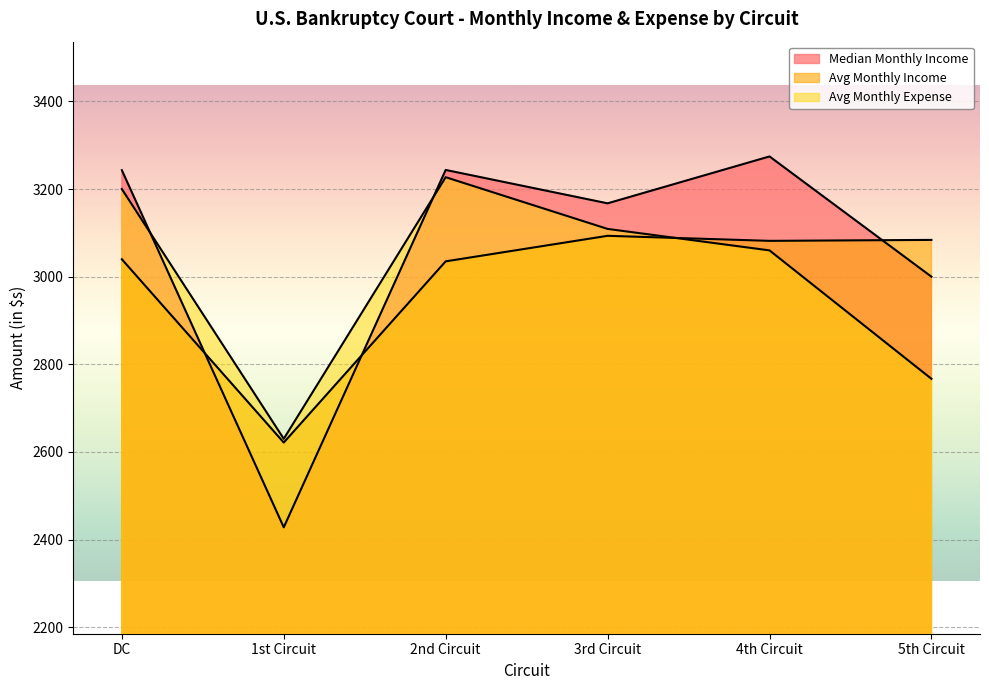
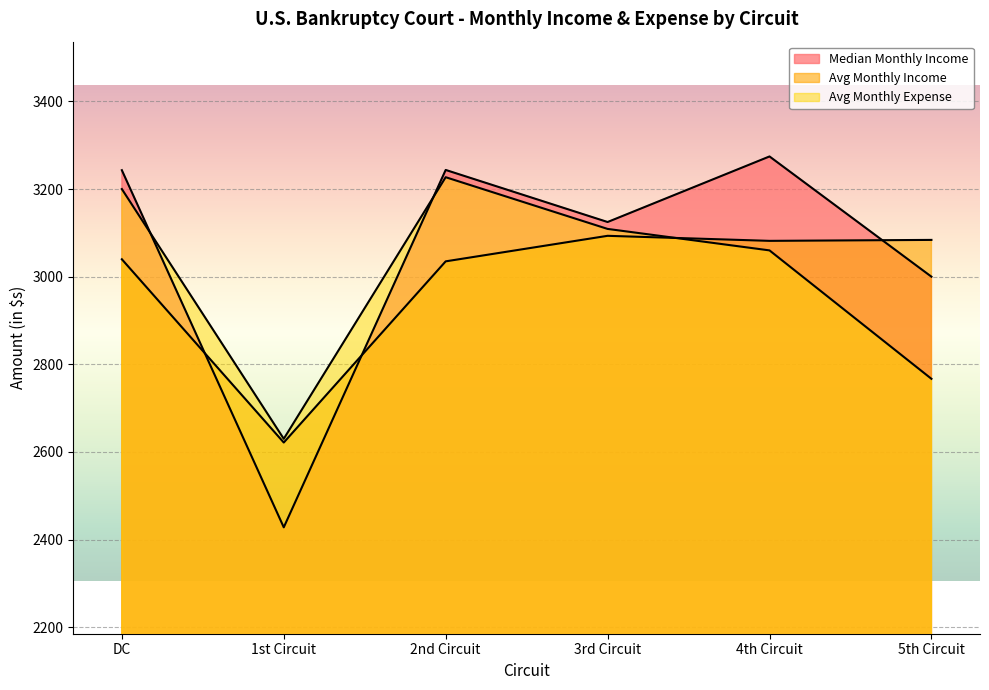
  {
    "Median Monthly Income": {
      "DC": 3240,
      "1st Circuit": 2430,
      "2nd Circuit": 3240,
-     "3rd Circuit": 3170,
+     "3rd Circuit": 3120,
      "4th Circuit": 3270,
      "5th Circuit": 3000
    }
  }
